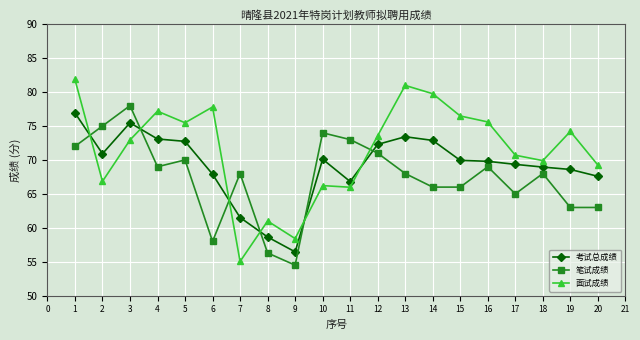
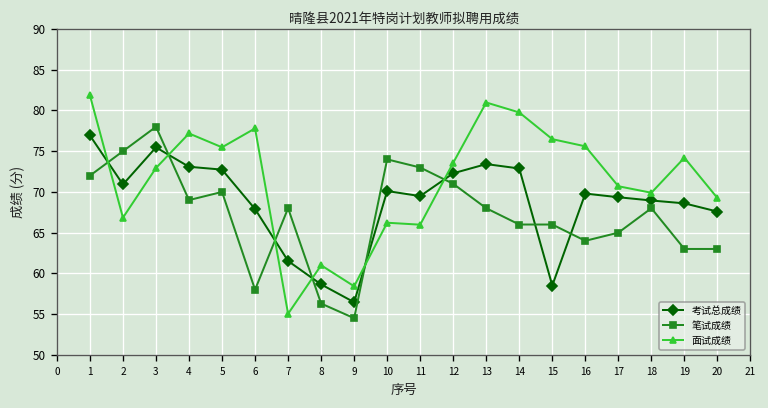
  {
    "考试总成绩": {
      "1": 77,
      "2": 71,
      "3": 75,
      "4": 73,
      "5": 73,
      "6": 68,
      "7": 62,
      "8": 59,
      "9": 56,
      "10": 70,
-     "11": 67,
+     "11": 69,
      "12": 72,
      "13": 73,
      "14": 73,
-     "15": 70,
+     "15": 59,
      "16": 70,
      "17": 69,
      "18": 69,
      "19": 69,
      "20": 68
    },
    "笔试成绩": {
      "1": 72,
      "2": 75,
      "3": 78,
      "4": 69,
      "5": 70,
      "6": 58,
      "7": 68,
      "8": 56,
      "9": 55,
      "10": 74,
      "11": 73,
      "12": 71,
      "13": 68,
      "14": 66,
      "15": 66,
-     "16": 69,
+     "16": 64,
      "17": 65,
      "18": 68,
      "19": 63,
      "20": 63
    },
    "面试成绩": {
      "1": 82,
      "2": 67,
      "3": 73,
      "4": 77,
      "5": 75,
      "6": 78,
      "7": 55,
      "8": 61,
      "9": 58,
      "10": 66,
      "11": 66,
      "12": 74,
      "13": 81,
      "14": 80,
      "15": 76,
      "16": 76,
      "17": 71,
      "18": 70,
      "19": 74,
      "20": 69
    }
  }
